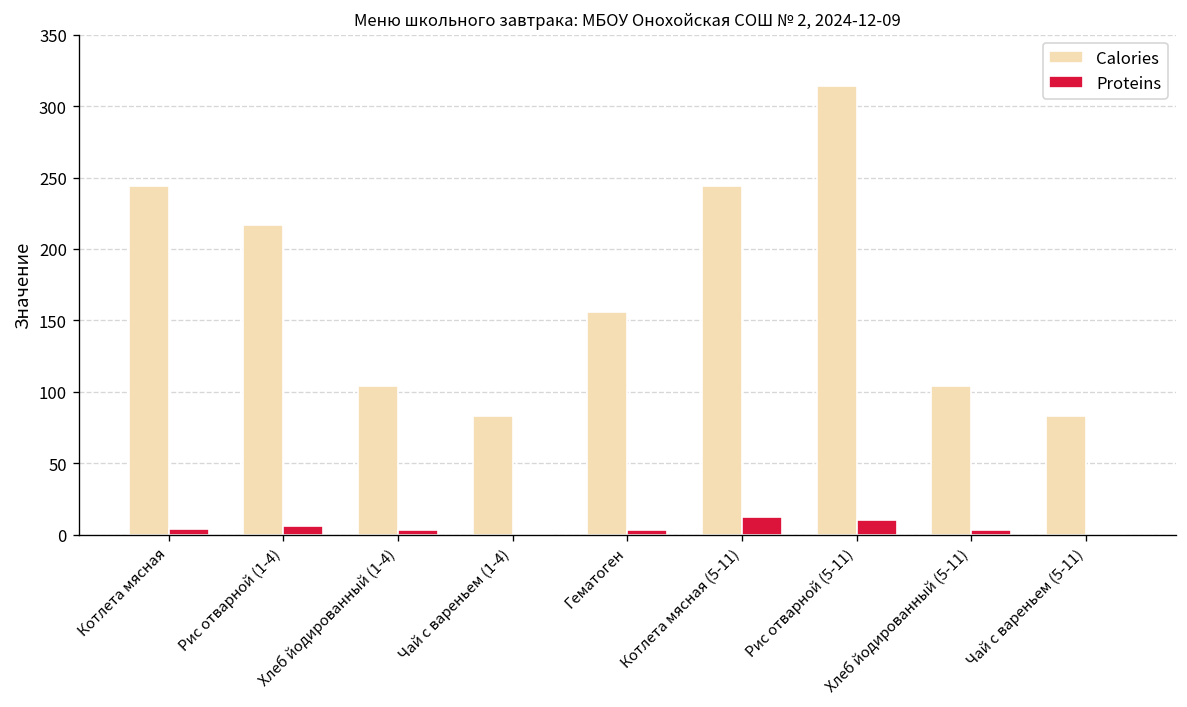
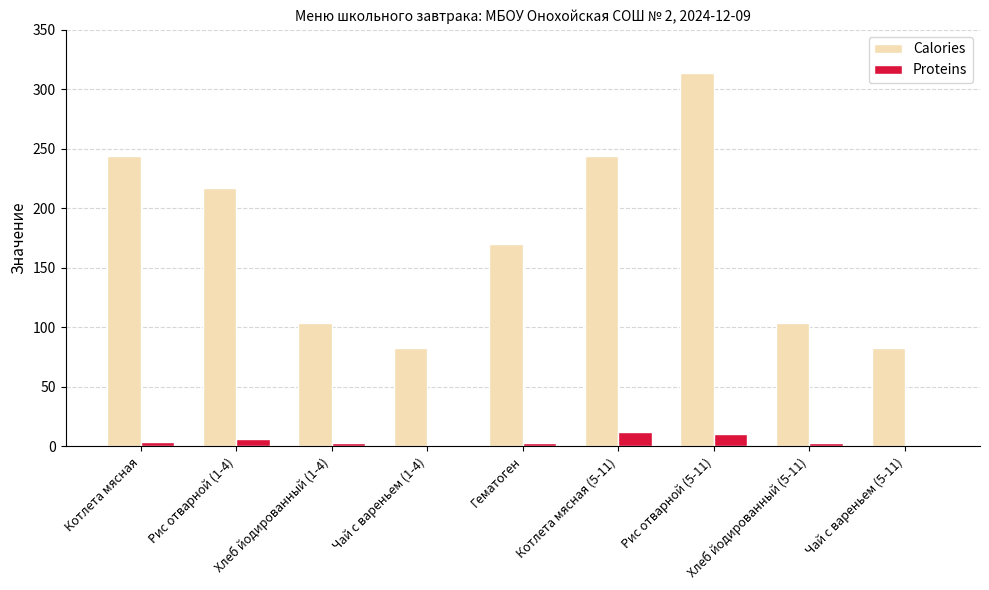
  {
    "Calories": {
      "Котлета мясная": 244,
      "Рис отварной (1-4)": 217,
      "Хлеб йодированный (1-4)": 104,
      "Чай с вареньем (1-4)": 83,
-     "Гематоген": 156,
+     "Гематоген": 170,
      "Котлета мясная (5-11)": 244,
      "Рис отварной (5-11)": 314,
      "Хлеб йодированный (5-11)": 104,
      "Чай с вареньем (5-11)": 83
    },
    "Proteins": {
      "Котлета мясная": 4,
      "Рис отварной (1-4)": 6,
      "Хлеб йодированный (1-4)": 3,
      "Чай с вареньем (1-4)": 0,
      "Гематоген": 3,
      "Котлета мясная (5-11)": 12,
      "Рис отварной (5-11)": 10,
      "Хлеб йодированный (5-11)": 3,
      "Чай с вареньем (5-11)": 0
    }
  }
